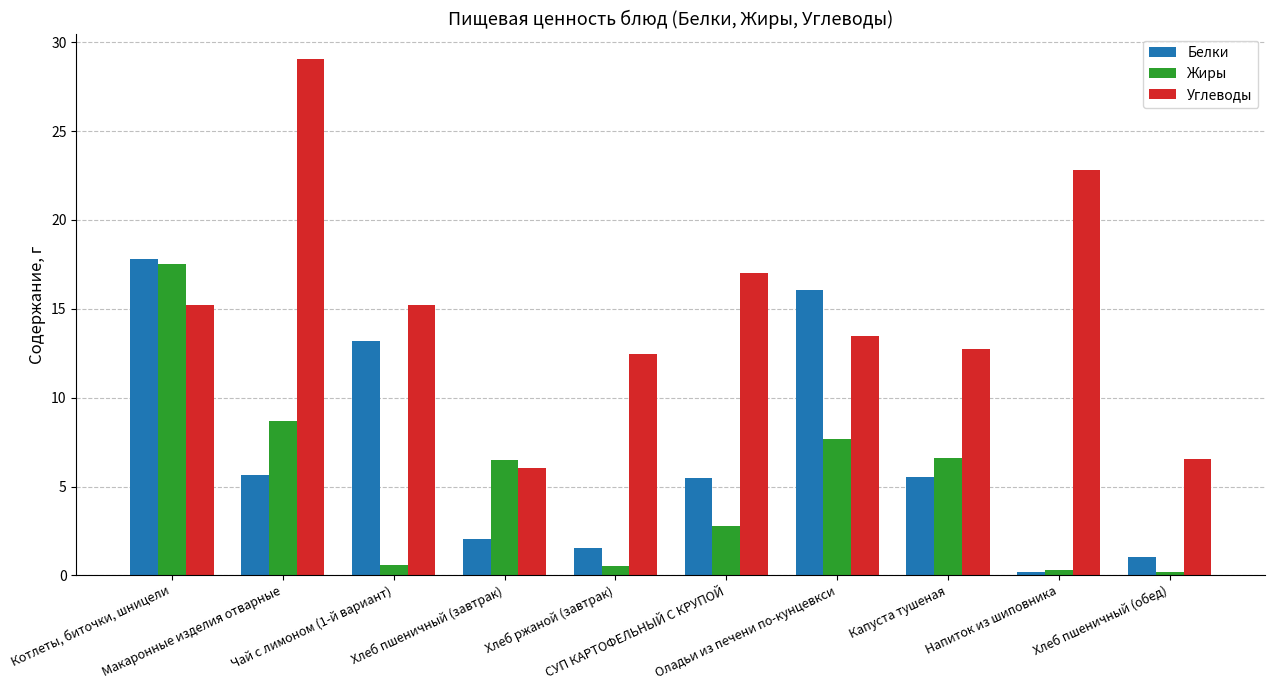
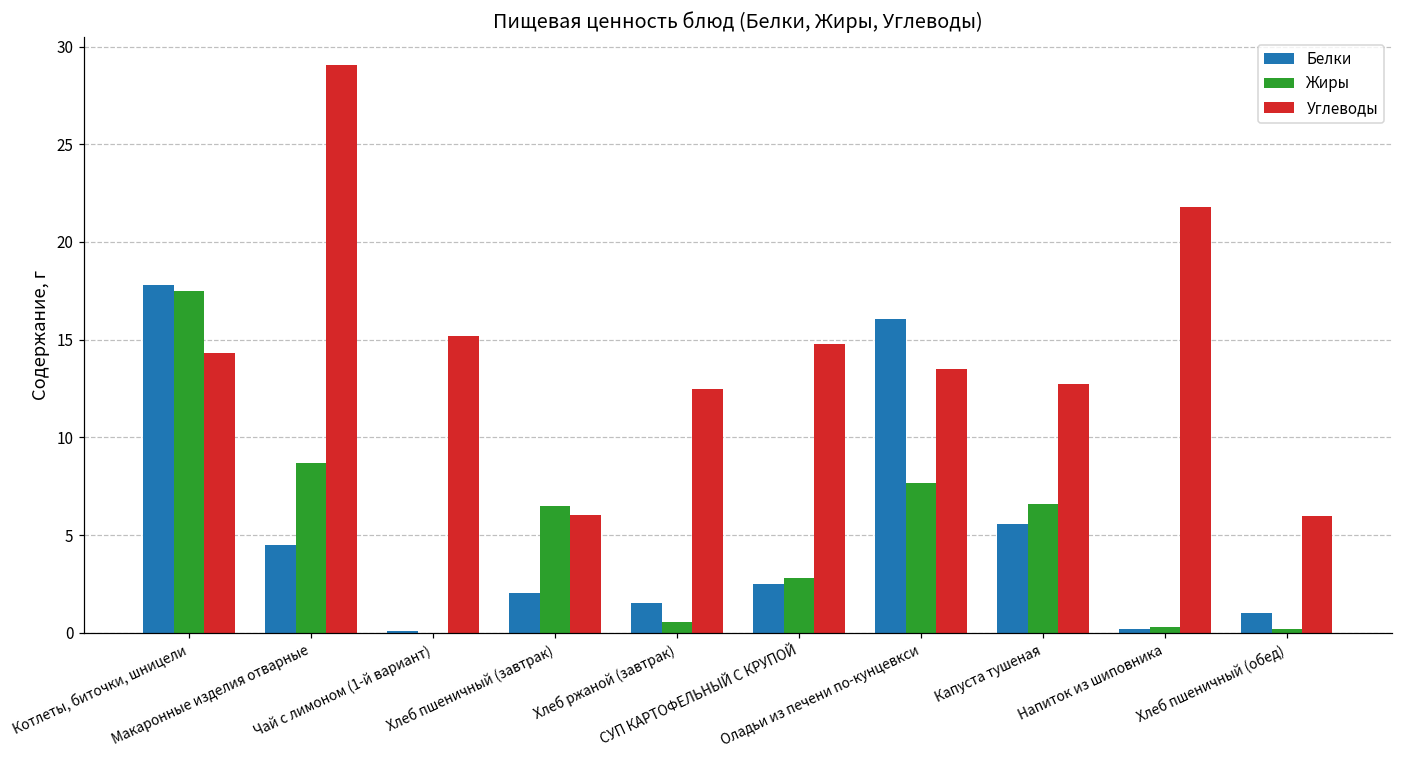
  {
    "Белки": {
      "Котлеты, биточки, шницели": 17.8,
-     "Макаронные изделия отварные": 5.7,
-     "Чай с лимоном (1-й вариант)": 13.2,
+     "Макаронные изделия отварные": 4.5,
+     "Чай с лимоном (1-й вариант)": 0.1,
      "Хлеб пшеничный (завтрак)": 2.0,
      "Хлеб ржаной (завтрак)": 1.6,
-     "СУП КАРТОФЕЛЬНЫЙ С КРУПОЙ": 5.5,
+     "СУП КАРТОФЕЛЬНЫЙ С КРУПОЙ": 2.5,
      "Оладьи из печени по-кунцевкси": 16.1,
      "Капуста тушеная": 5.6,
      "Напиток из шиповника": 0.2,
      "Хлеб пшеничный (обед)": 1.0
    },
    "Жиры": {
      "Котлеты, биточки, шницели": 17.5,
      "Макаронные изделия отварные": 8.7,
-     "Чай с лимоном (1-й вариант)": 0.6,
+     "Чай с лимоном (1-й вариант)": 0.0,
      "Хлеб пшеничный (завтрак)": 6.5,
      "Хлеб ржаной (завтрак)": 0.6,
      "СУП КАРТОФЕЛЬНЫЙ С КРУПОЙ": 2.8,
      "Оладьи из печени по-кунцевкси": 7.7,
      "Капуста тушеная": 6.6,
      "Напиток из шиповника": 0.3,
      "Хлеб пшеничный (обед)": 0.2
    },
    "Углеводы": {
-     "Котлеты, биточки, шницели": 15.2,
+     "Котлеты, биточки, шницели": 14.3,
      "Макаронные изделия отварные": 29.0,
      "Чай с лимоном (1-й вариант)": 15.2,
      "Хлеб пшеничный (завтрак)": 6.0,
      "Хлеб ржаной (завтрак)": 12.5,
-     "СУП КАРТОФЕЛЬНЫЙ С КРУПОЙ": 17.0,
+     "СУП КАРТОФЕЛЬНЫЙ С КРУПОЙ": 14.8,
      "Оладьи из печени по-кунцевкси": 13.5,
      "Капуста тушеная": 12.7,
-     "Напиток из шиповника": 22.8,
-     "Хлеб пшеничный (обед)": 6.6
+     "Напиток из шиповника": 21.8,
+     "Хлеб пшеничный (обед)": 6.0
    }
  }
